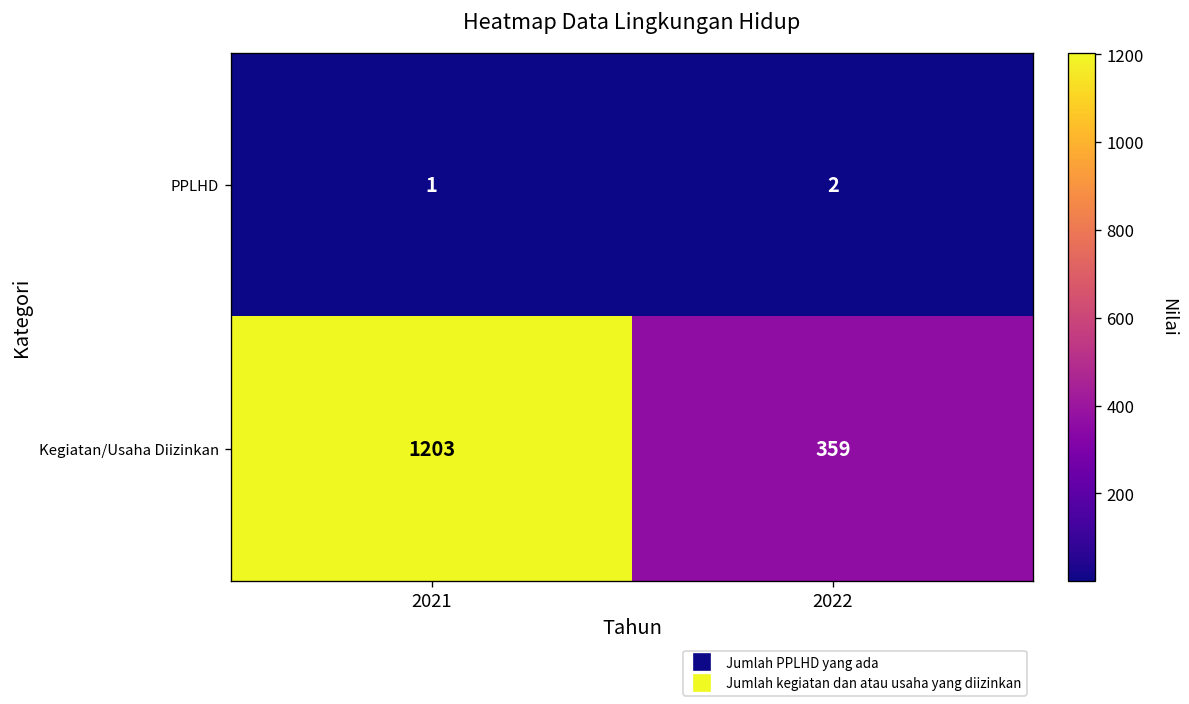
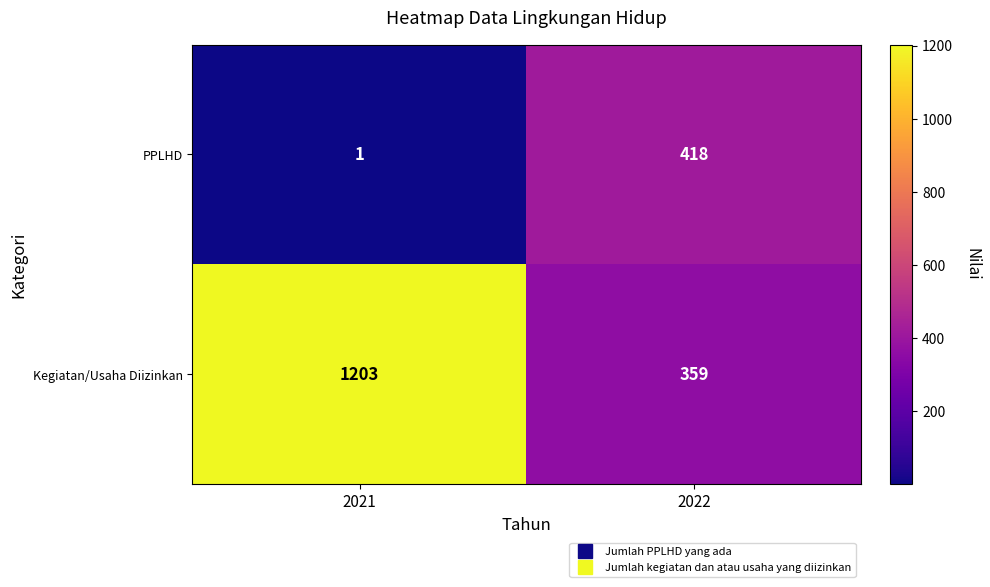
  {
    "PPLHD": {
      "2021": 1,
-     "2022": 2
+     "2022": 418
    },
    "Kegiatan/Usaha Diizinkan": {
      "2021": 1203,
      "2022": 359
    }
  }
